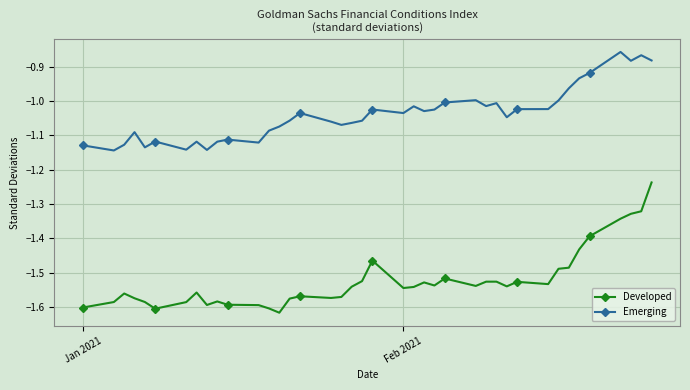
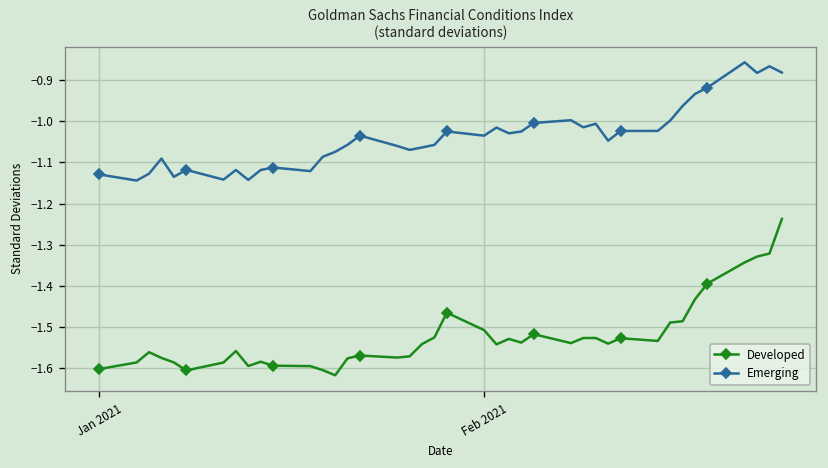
  {
    "Developed": {
      "Jan 2021": -1.60,
-     "Feb 2021": -1.54
+     "Feb 2021": -1.51
    },
    "Emerging": {
      "Jan 2021": -1.13,
      "Feb 2021": -1.03
    }
  }
